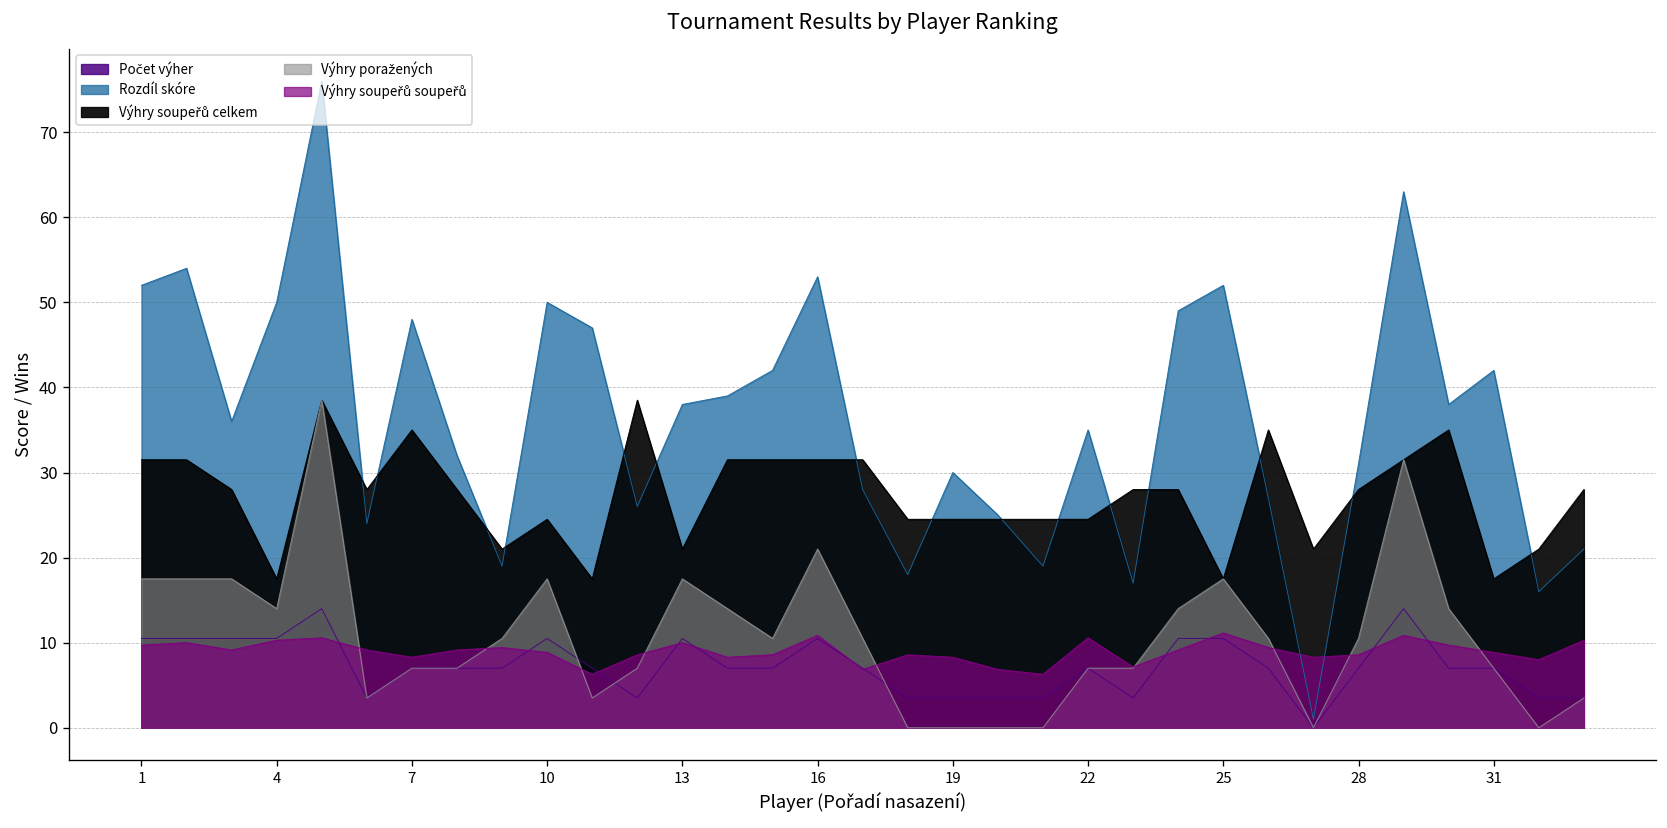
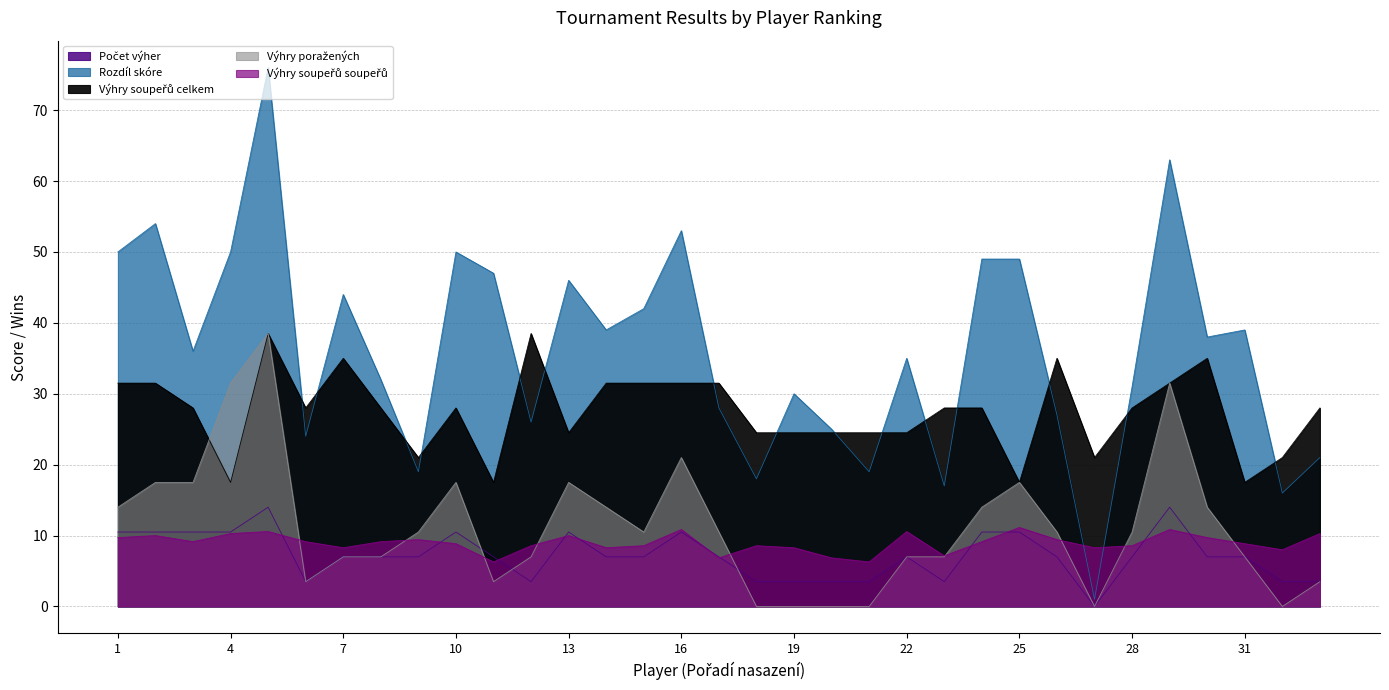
  {
    "Rozdíl skóre": {
-     "1": 52,
+     "1": 50,
      "4": 50,
-     "7": 48,
+     "7": 44,
      "10": 50,
-     "13": 38,
+     "13": 46,
      "16": 53,
      "19": 30,
      "22": 35,
-     "25": 52,
+     "25": 49,
      "28": 31,
-     "31": 42
+     "31": 39
    },
    "Výhry soupeřů celkem": {
      "1": 32,
      "4": 18,
      "7": 35,
-     "10": 25,
-     "13": 21,
+     "10": 28,
+     "13": 25,
      "16": 32,
      "19": 25,
      "22": 25,
      "28": 28,
      "31": 18
    },
    "Výhry poražených": {
-     "1": 18,
-     "4": 14,
+     "1": 14,
+     "4": 32,
      "10": 18,
      "13": 18,
      "16": 21,
      "19": 0,
      "28": 11
    }
  }
